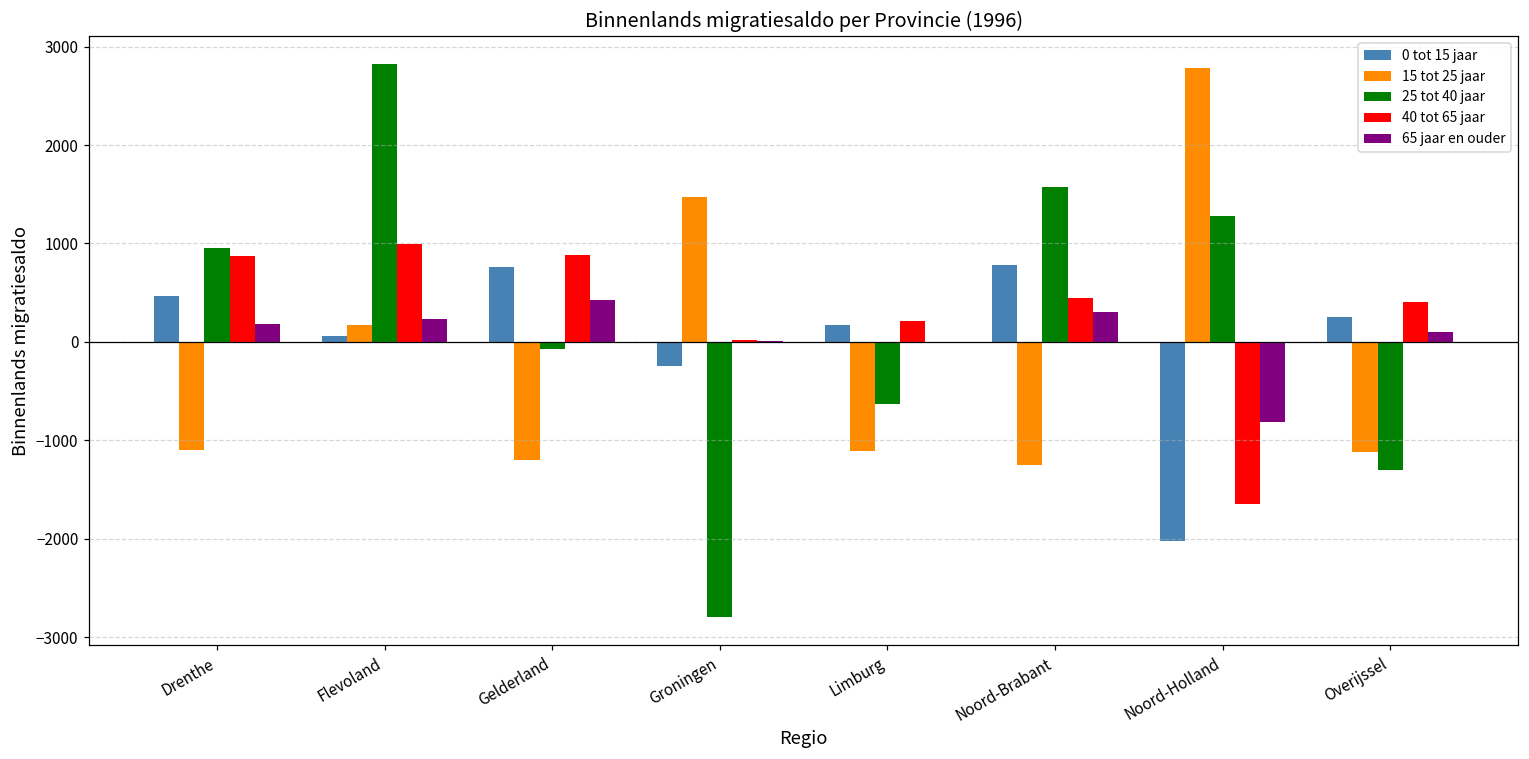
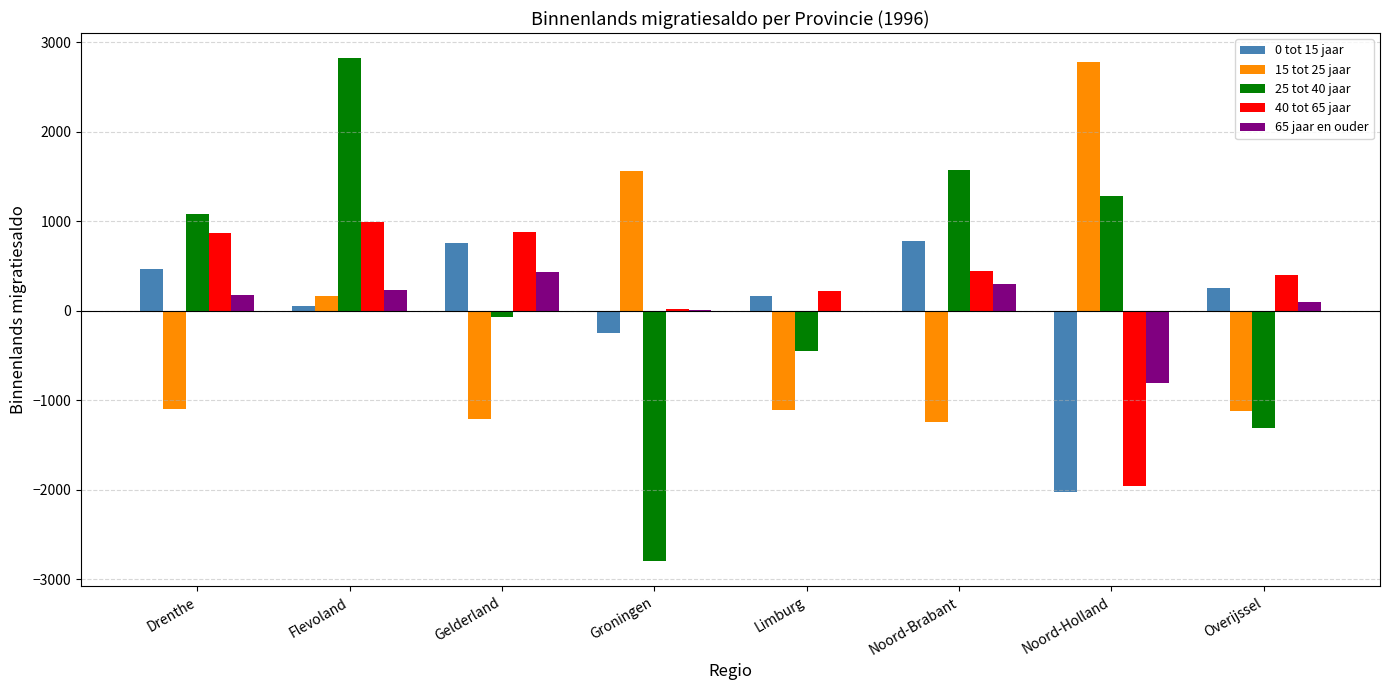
  {
    "0 tot 15 jaar": {
      "Drenthe": 500,
      "Flevoland": 100,
      "Gelderland": 800,
      "Groningen": -200,
      "Limburg": 200,
      "Noord-Brabant": 800,
      "Noord-Holland": -2000,
      "Overijssel": 300
    },
    "15 tot 25 jaar": {
      "Drenthe": -1100,
      "Flevoland": 200,
      "Gelderland": -1200,
-     "Groningen": 1500,
+     "Groningen": 1600,
      "Limburg": -1100,
      "Noord-Brabant": -1200,
      "Noord-Holland": 2800,
      "Overijssel": -1100
    },
    "25 tot 40 jaar": {
-     "Drenthe": 1000,
+     "Drenthe": 1100,
      "Flevoland": 2800,
      "Gelderland": -100,
      "Groningen": -2800,
-     "Limburg": -600,
+     "Limburg": -400,
      "Noord-Brabant": 1600,
      "Noord-Holland": 1300,
      "Overijssel": -1300
    },
    "40 tot 65 jaar": {
      "Drenthe": 900,
      "Flevoland": 1000,
      "Gelderland": 900,
      "Limburg": 200,
      "Noord-Brabant": 400,
-     "Noord-Holland": -1700,
+     "Noord-Holland": -2000,
      "Overijssel": 400
    },
    "65 jaar en ouder": {
      "Drenthe": 200,
      "Flevoland": 200,
      "Gelderland": 400,
      "Noord-Brabant": 300,
      "Noord-Holland": -800,
      "Overijssel": 100
    }
  }
